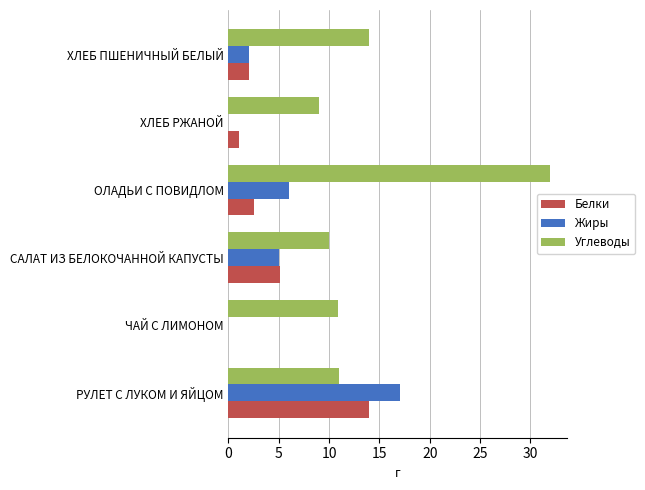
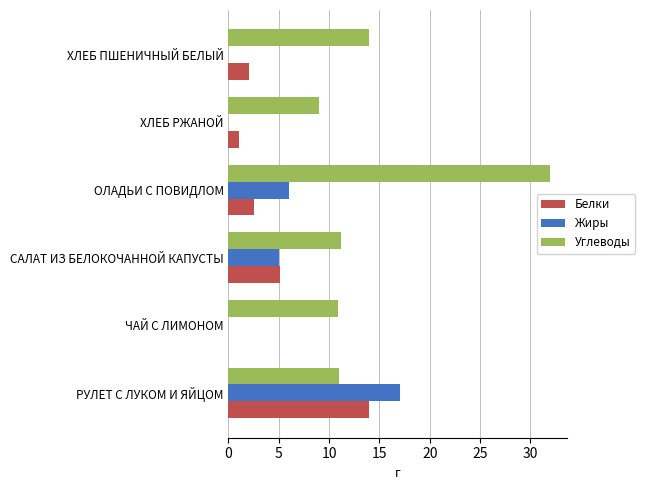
  {
    "Белки": {
      "ХЛЕБ ПШЕНИЧНЫЙ БЕЛЫЙ": 2.0,
      "ХЛЕБ РЖАНОЙ": 1.0,
      "ОЛАДЬИ С ПОВИДЛОМ": 2.5,
      "САЛАТ ИЗ БЕЛОКОЧАННОЙ КАПУСТЫ": 5.1,
      "ЧАЙ С ЛИМОНОМ": 0.0,
      "РУЛЕТ С ЛУКОМ И ЯЙЦОМ": 14.0
    },
    "Жиры": {
-     "ХЛЕБ ПШЕНИЧНЫЙ БЕЛЫЙ": 2,
+     "ХЛЕБ ПШЕНИЧНЫЙ БЕЛЫЙ": 0,
      "ХЛЕБ РЖАНОЙ": 0,
      "ОЛАДЬИ С ПОВИДЛОМ": 6,
      "САЛАТ ИЗ БЕЛОКОЧАННОЙ КАПУСТЫ": 5,
      "ЧАЙ С ЛИМОНОМ": 0,
      "РУЛЕТ С ЛУКОМ И ЯЙЦОМ": 17
    },
    "Углеводы": {
      "ХЛЕБ ПШЕНИЧНЫЙ БЕЛЫЙ": 14.0,
      "ХЛЕБ РЖАНОЙ": 9.0,
      "ОЛАДЬИ С ПОВИДЛОМ": 32.0,
-     "САЛАТ ИЗ БЕЛОКОЧАННОЙ КАПУСТЫ": 10.0,
+     "САЛАТ ИЗ БЕЛОКОЧАННОЙ КАПУСТЫ": 11.2,
      "ЧАЙ С ЛИМОНОМ": 10.9,
      "РУЛЕТ С ЛУКОМ И ЯЙЦОМ": 11.0
    }
  }
